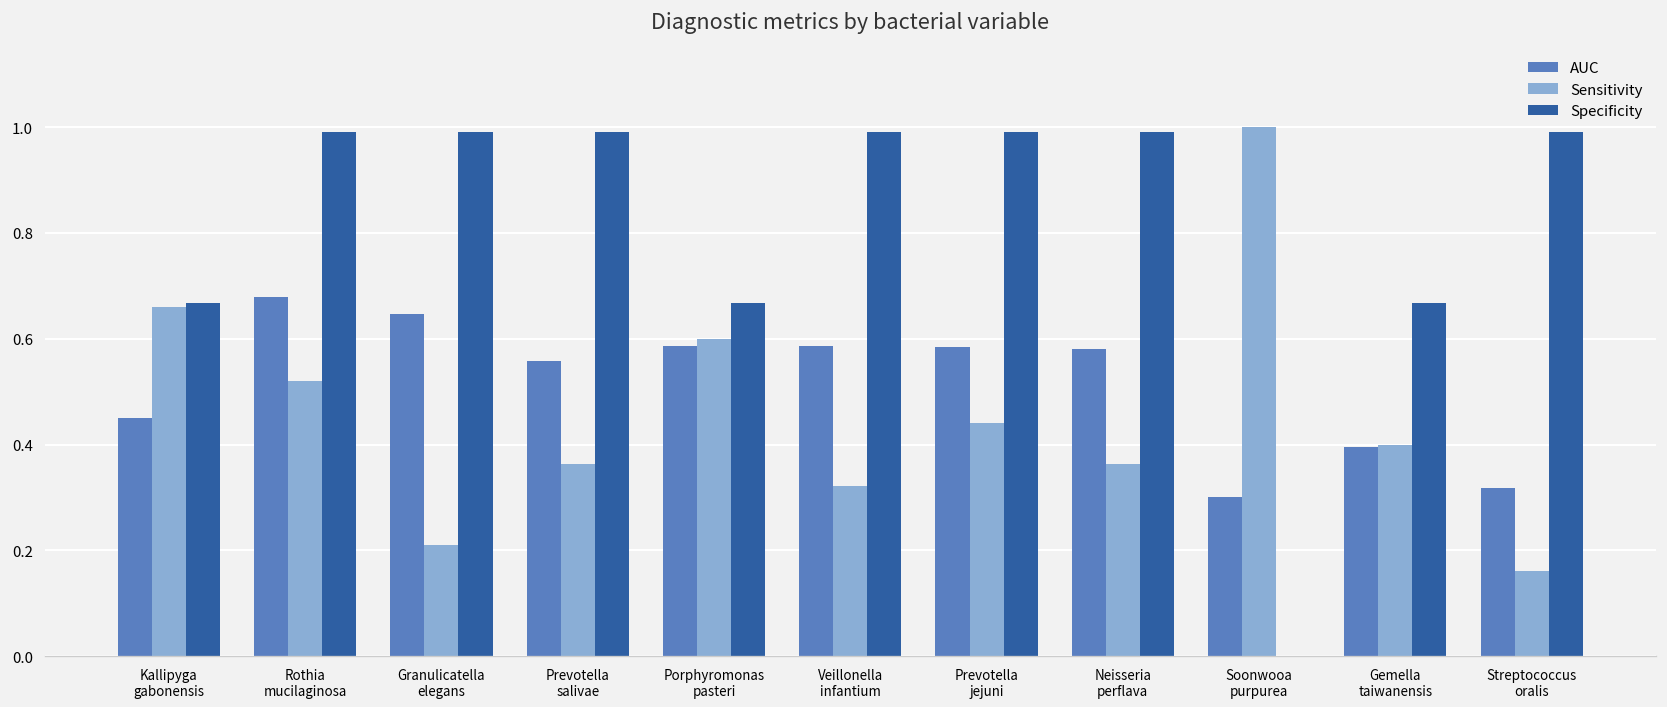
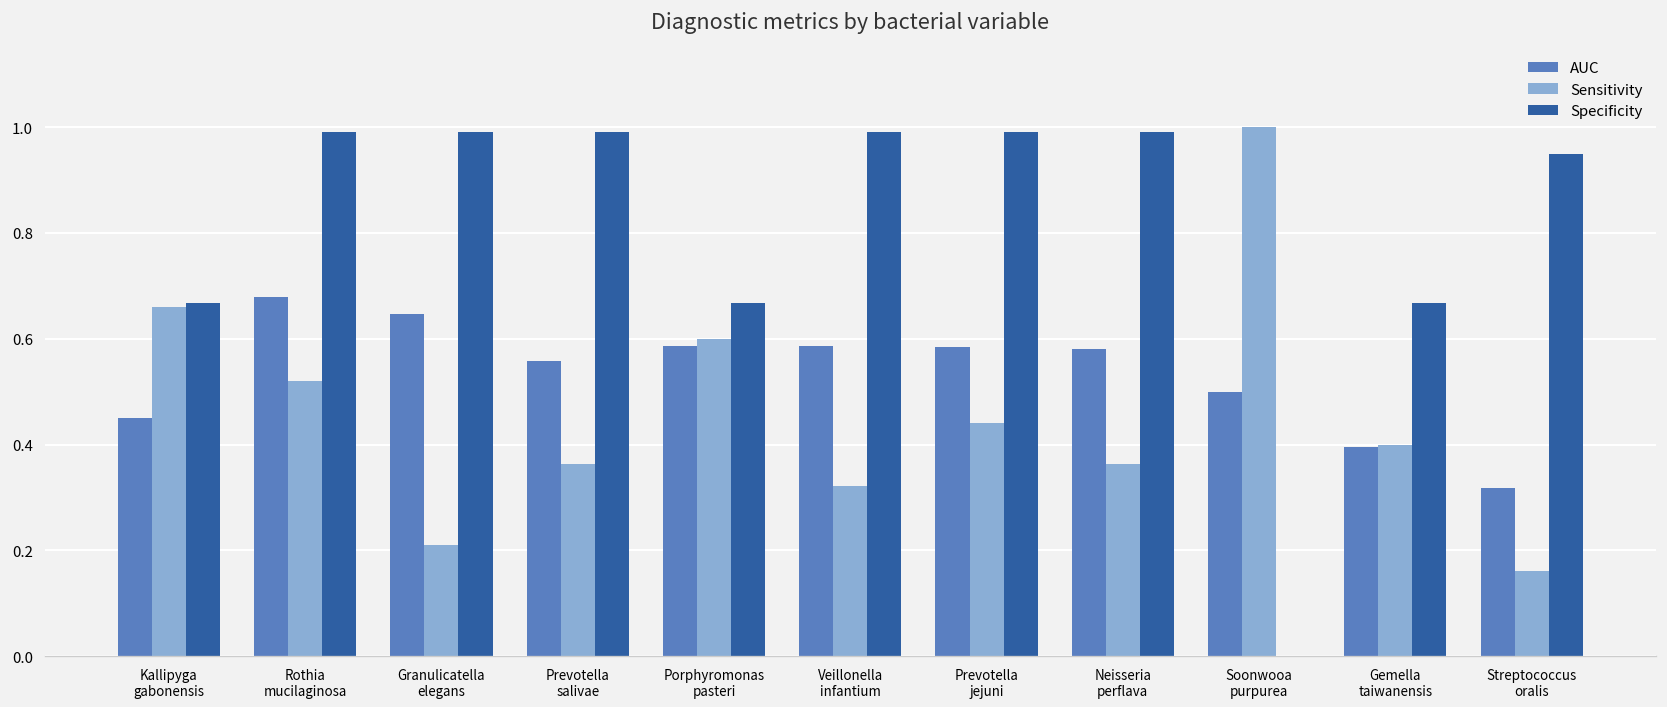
  {
    "AUC": {
      "Kallipyga gabonensis": 0.45,
      "Rothia mucilaginosa": 0.68,
      "Granulicatella elegans": 0.65,
      "Prevotella salivae": 0.56,
      "Porphyromonas pasteri": 0.59,
      "Veillonella infantium": 0.59,
      "Prevotella jejuni": 0.59,
      "Neisseria perflava": 0.58,
-     "Soonwooa purpurea": 0.3,
+     "Soonwooa purpurea": 0.5,
      "Gemella taiwanensis": 0.4,
      "Streptococcus oralis": 0.32
    },
    "Sensitivity": {
      "Kallipyga gabonensis": 0.66,
      "Rothia mucilaginosa": 0.52,
      "Granulicatella elegans": 0.21,
      "Prevotella salivae": 0.36,
      "Porphyromonas pasteri": 0.60,
      "Veillonella infantium": 0.32,
      "Prevotella jejuni": 0.44,
      "Neisseria perflava": 0.36,
      "Soonwooa purpurea": 1.00,
      "Gemella taiwanensis": 0.40,
      "Streptococcus oralis": 0.16
    },
    "Specificity": {
      "Kallipyga gabonensis": 0.67,
      "Rothia mucilaginosa": 0.99,
      "Granulicatella elegans": 0.99,
      "Prevotella salivae": 0.99,
      "Porphyromonas pasteri": 0.67,
      "Veillonella infantium": 0.99,
      "Prevotella jejuni": 0.99,
      "Neisseria perflava": 0.99,
      "Soonwooa purpurea": 0.00,
      "Gemella taiwanensis": 0.67,
-     "Streptococcus oralis": 0.99
+     "Streptococcus oralis": 0.95
    }
  }
